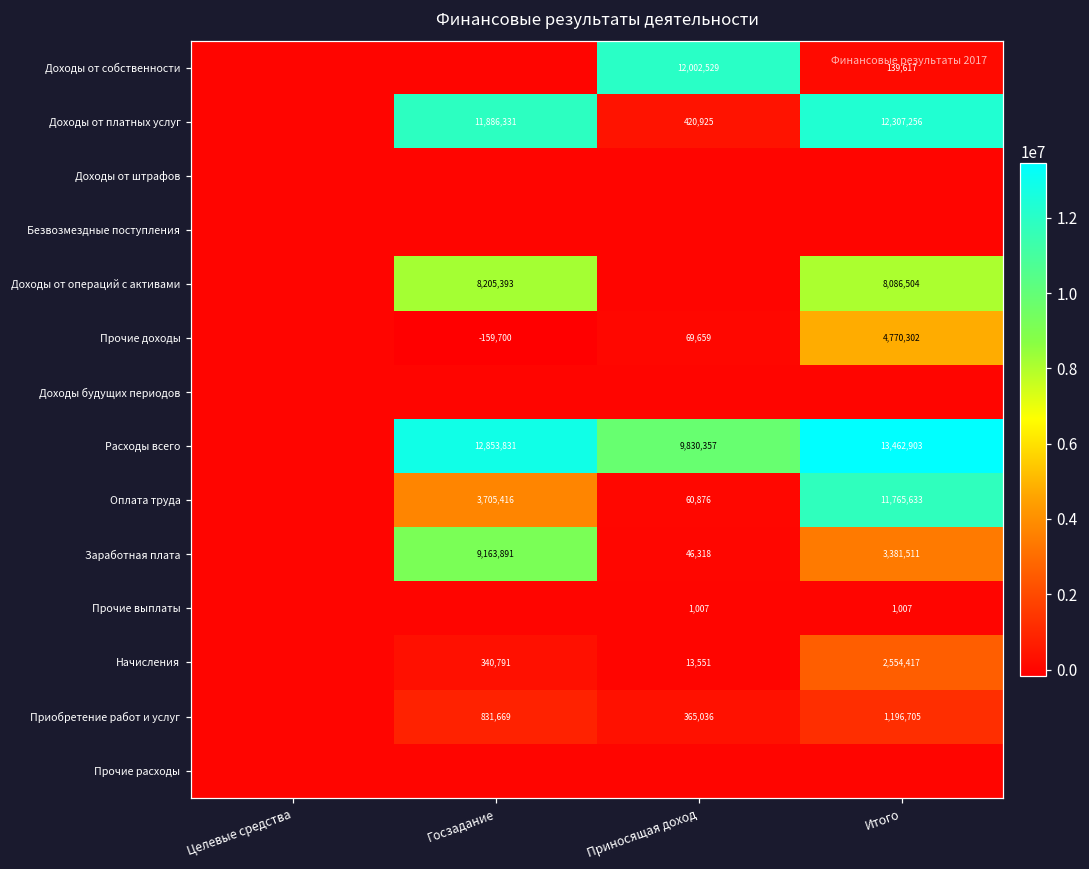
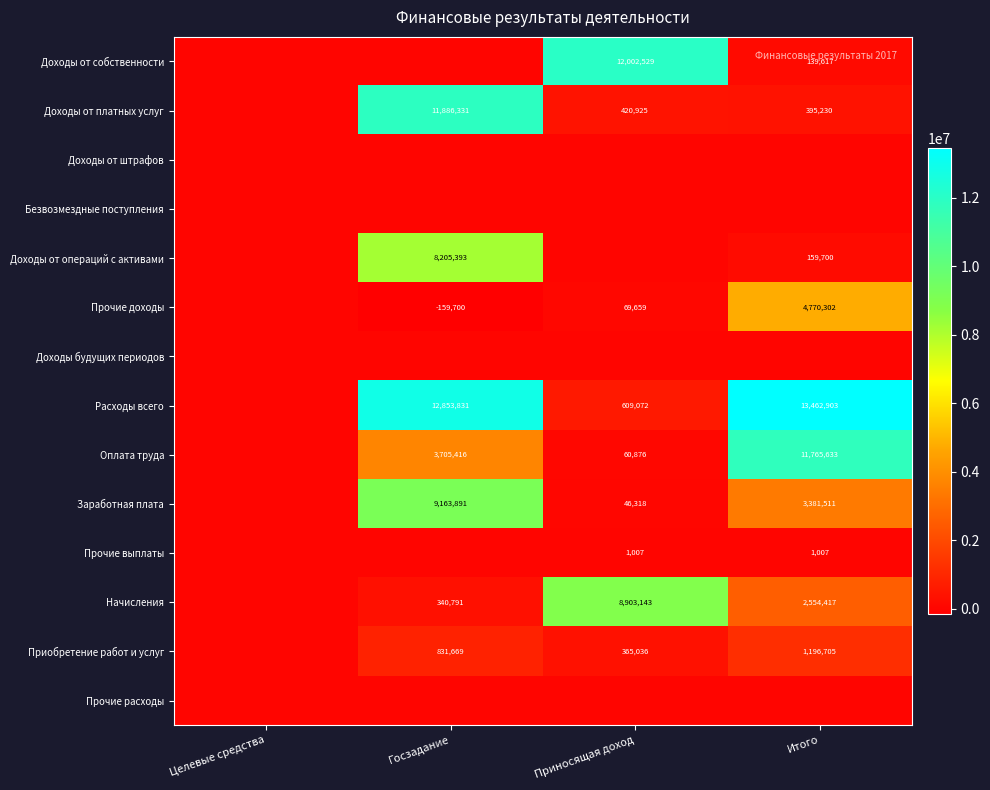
  {
    "Доходы от собственности": {
      "Приносящая доход": "12,002,529",
      "Итого": "2017"
    },
    "Доходы от платных услуг": {
      "Госзадание": "11,886,331",
      "Приносящая доход": "420,925",
-     "Итого": "12,307,256"
+     "Итого": "395,230"
    },
    "Доходы от операций с активами": {
      "Госзадание": "8,205,393",
-     "Итого": "8,086,504"
+     "Итого": "159,700"
    },
    "Прочие доходы": {
      "Госзадание": "-159,700",
      "Приносящая доход": "69,659",
      "Итого": "4,770,302"
    },
    "Расходы всего": {
      "Госзадание": "12,853,831",
-     "Приносящая доход": "9,830,357",
+     "Приносящая доход": "609,072",
      "Итого": "13,462,903"
    },
    "Оплата труда": {
      "Госзадание": "3,705,416",
      "Приносящая доход": "60,876",
      "Итого": "11,765,633"
    },
    "Заработная плата": {
      "Госзадание": "9,163,891",
      "Приносящая доход": "46,318",
      "Итого": "3,381,511"
    },
    "Прочие выплаты": {
      "Приносящая доход": "1,007",
      "Итого": "1,007"
    },
    "Начисления": {
      "Госзадание": "340,791",
-     "Приносящая доход": "13,551",
+     "Приносящая доход": "8,903,143",
      "Итого": "2,554,417"
    },
    "Приобретение работ и услуг": {
      "Госзадание": "831,669",
      "Приносящая доход": "365,036",
      "Итого": "1,196,705"
    }
  }
